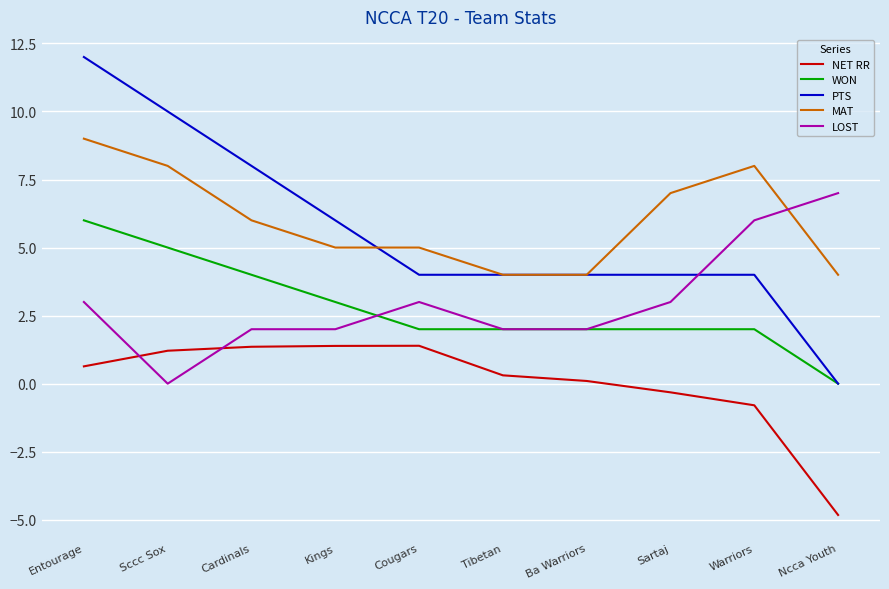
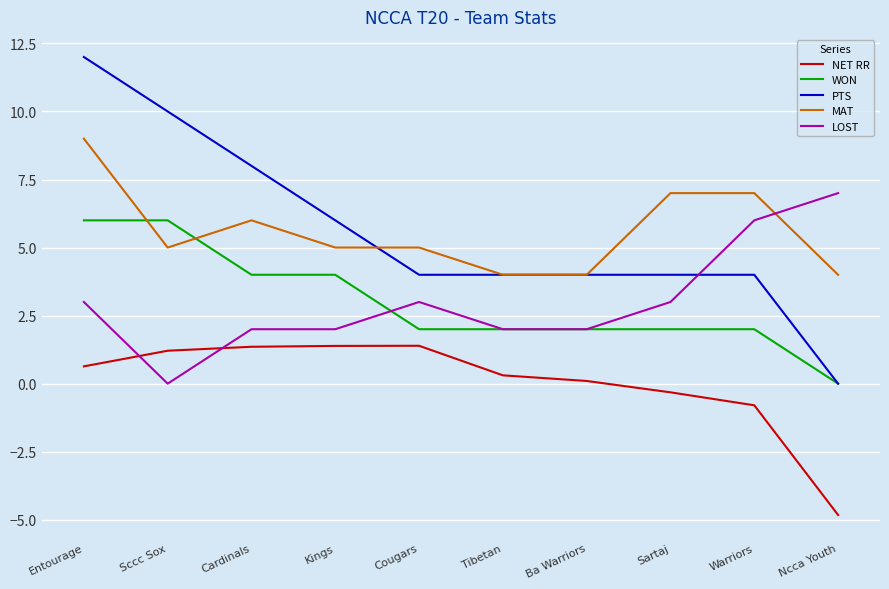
  {
    "NET RR": {
      "Entourage": 0.6,
      "Sccc Sox": 1.2,
      "Cardinals": 1.4,
      "Kings": 1.4,
      "Cougars": 1.4,
      "Tibetan": 0.3,
      "Ba Warriors": 0.1,
      "Sartaj": -0.3,
      "Warriors": -0.8,
      "Ncca Youth": -4.8
    },
    "WON": {
      "Entourage": 6,
-     "Sccc Sox": 5,
+     "Sccc Sox": 6,
      "Cardinals": 4,
-     "Kings": 3,
+     "Kings": 4,
      "Cougars": 2,
      "Sartaj": 2,
      "Warriors": 2
    },
    "PTS": {
      "Entourage": 12,
      "Sccc Sox": 10,
      "Cardinals": 8,
      "Kings": 6,
      "Cougars": 4,
      "Sartaj": 4,
      "Warriors": 4
    },
    "MAT": {
      "Entourage": 9,
-     "Sccc Sox": 8,
+     "Sccc Sox": 5,
      "Cardinals": 6,
      "Kings": 5,
      "Cougars": 5,
      "Sartaj": 7,
-     "Warriors": 8,
+     "Warriors": 7,
      "Ncca Youth": 4
    },
    "LOST": {
      "Entourage": 3,
      "Sccc Sox": 0,
      "Cardinals": 2,
      "Kings": 2,
      "Cougars": 3,
      "Sartaj": 3,
      "Warriors": 6,
      "Ncca Youth": 7
    }
  }
